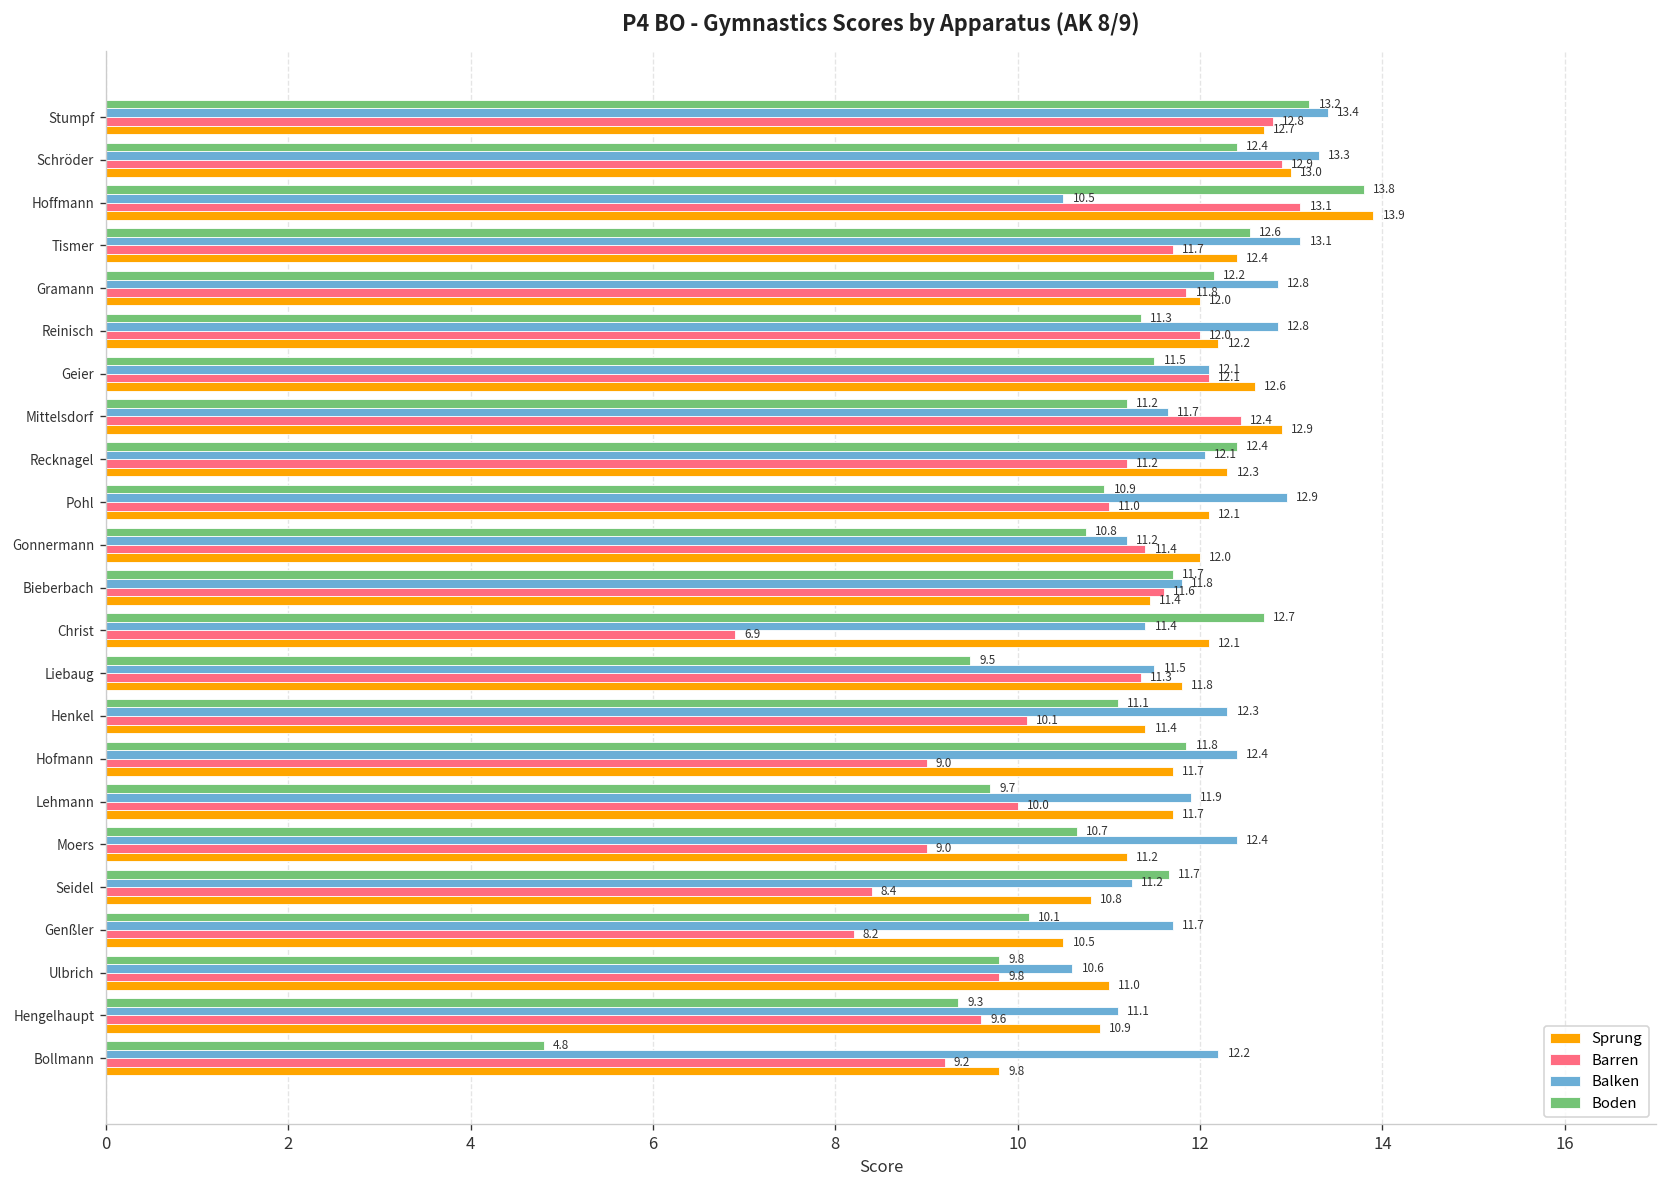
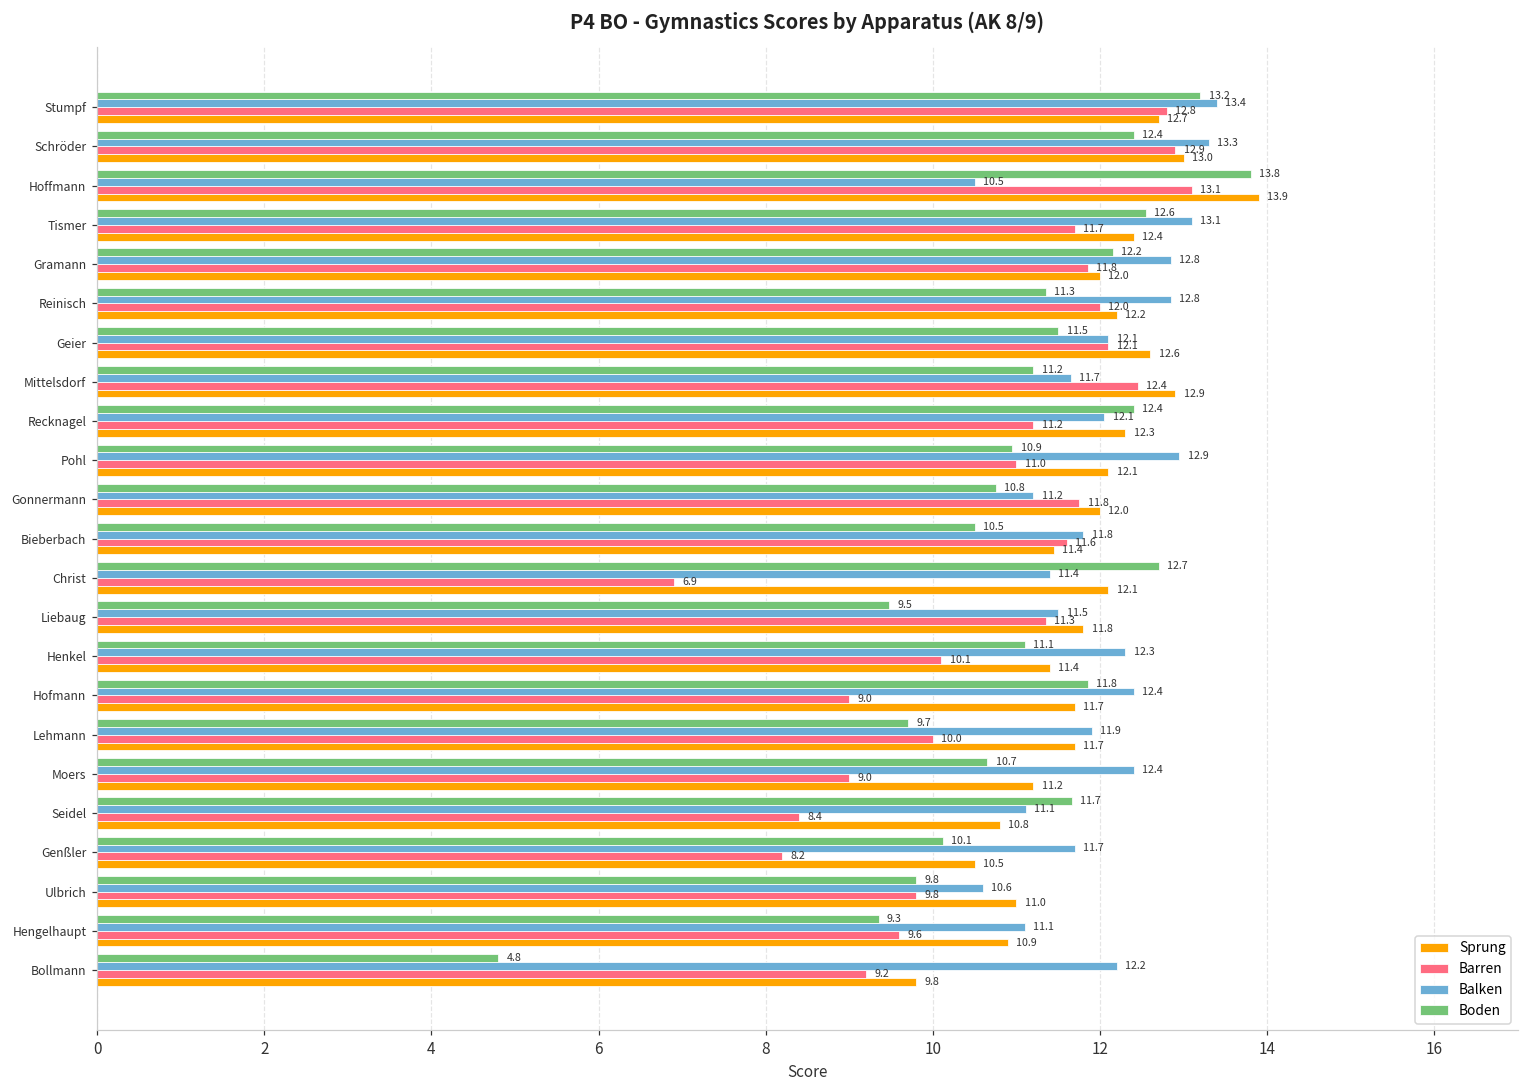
  {
    "Sprung": {
      "Hoffmann": 13.9,
      "Tismer": 12.4,
      "Gramann": 12.0,
      "Reinisch": 12.2,
      "Geier": 12.6,
      "Mittelsdorf": 12.9,
      "Recknagel": 12.3,
      "Pohl": 12.1,
      "Gonnermann": 12.0,
      "Bieberbach": 11.4,
      "Christ": 12.1,
      "Liebaug": 11.8,
      "Henkel": 11.4,
      "Hofmann": 11.7,
      "Lehmann": 11.7,
      "Moers": 11.2,
      "Seidel": 10.8,
      "Genßler": 10.5,
      "Ulbrich": 11.0,
      "Hengelhaupt": 10.9,
      "Bollmann": 9.8
    },
    "Barren": {
      "Hoffmann": 13.1,
      "Tismer": 11.7,
      "Gramann": 11.8,
      "Reinisch": 12.0,
      "Mittelsdorf": 12.4,
      "Recknagel": 11.2,
      "Pohl": 11.0,
-     "Gonnermann": 11.4,
+     "Gonnermann": 11.8,
      "Bieberbach": 11.6,
      "Christ": 6.9,
      "Liebaug": 11.3,
      "Henkel": 10.1,
      "Hofmann": 9.0,
      "Lehmann": 10.0,
      "Moers": 9.0,
      "Seidel": 8.4,
      "Genßler": 8.2,
      "Ulbrich": 9.8,
      "Hengelhaupt": 9.6,
      "Bollmann": 9.2
    },
    "Balken": {
      "Stumpf": 13.4,
      "Schröder": 13.3,
      "Hoffmann": 10.5,
      "Tismer": 13.1,
      "Gramann": 12.8,
      "Reinisch": 12.8,
      "Mittelsdorf": 11.7,
      "Recknagel": 12.1,
      "Pohl": 12.9,
      "Gonnermann": 11.2,
      "Christ": 11.4,
      "Liebaug": 11.5,
      "Henkel": 12.3,
      "Hofmann": 12.4,
      "Lehmann": 11.9,
      "Moers": 12.4,
-     "Seidel": 11.2,
+     "Seidel": 11.1,
      "Genßler": 11.7,
      "Ulbrich": 10.6,
      "Hengelhaupt": 11.1,
      "Bollmann": 12.2
    },
    "Boden": {
      "Stumpf": 13.2,
      "Schröder": 12.4,
      "Hoffmann": 13.8,
      "Tismer": 12.6,
      "Gramann": 12.2,
      "Reinisch": 11.3,
      "Geier": 11.5,
      "Mittelsdorf": 11.2,
      "Recknagel": 12.4,
      "Pohl": 10.9,
      "Gonnermann": 10.8,
-     "Bieberbach": 11.7,
+     "Bieberbach": 10.5,
      "Christ": 12.7,
      "Liebaug": 9.5,
      "Henkel": 11.1,
      "Hofmann": 11.8,
      "Lehmann": 9.7,
      "Moers": 10.7,
      "Seidel": 11.7,
      "Genßler": 10.1,
      "Ulbrich": 9.8,
      "Hengelhaupt": 9.3,
      "Bollmann": 4.8
    }
  }
